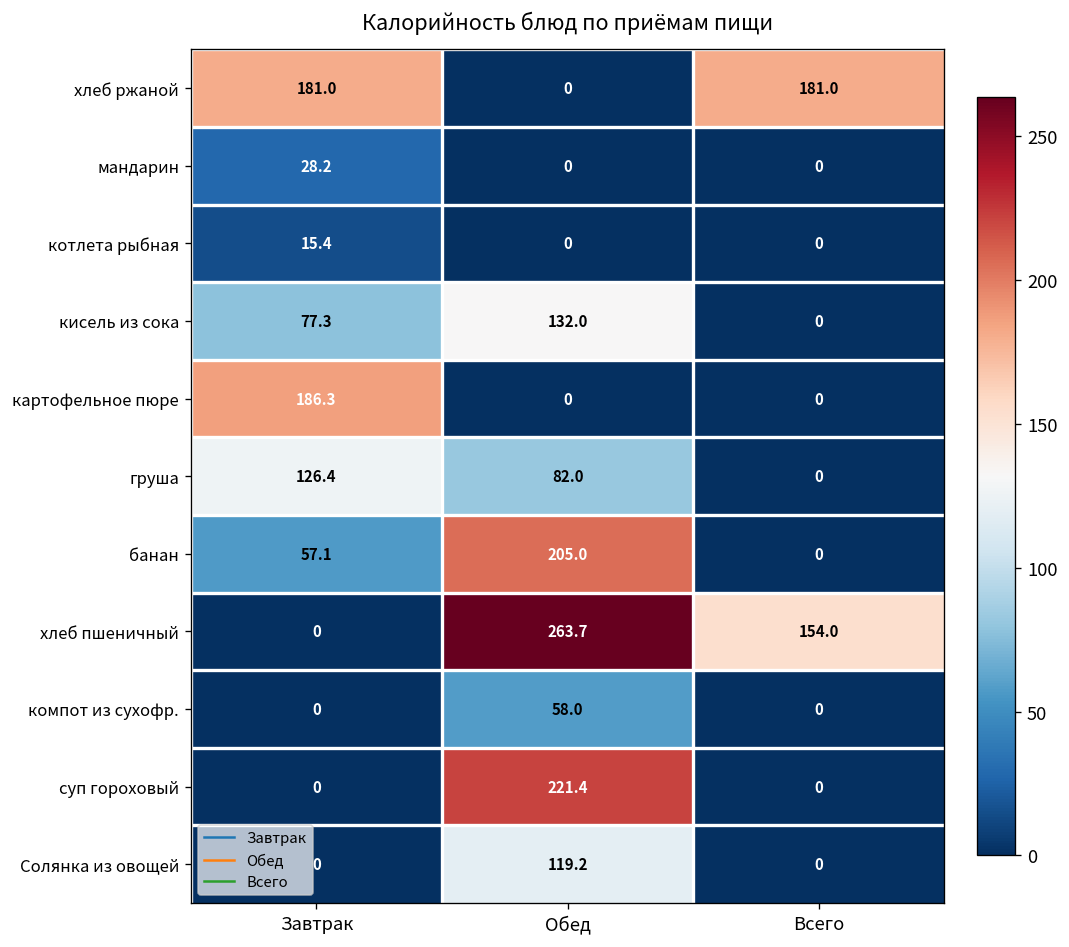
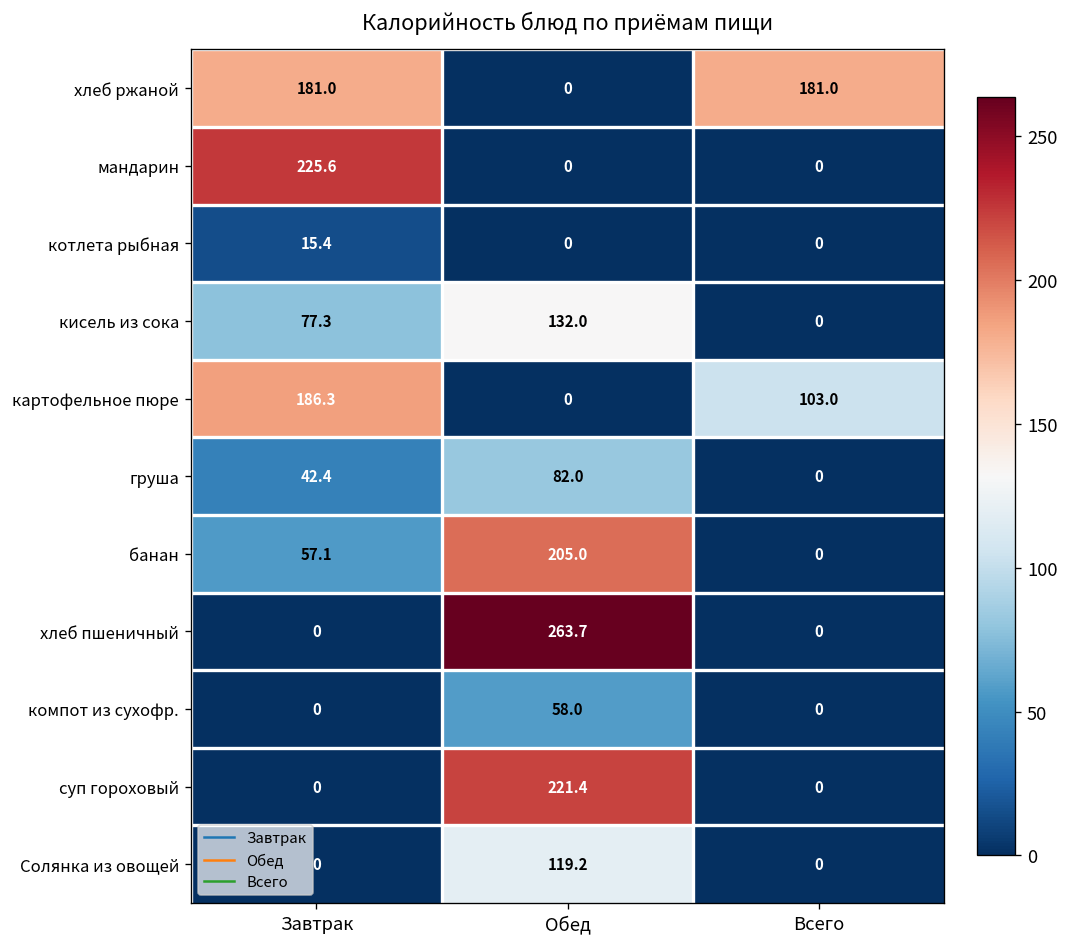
  {
    "хлеб ржаной": {
      "Завтрак": 181.0,
      "Обед": 0,
      "Всего": 181.0
    },
    "мандарин": {
-     "Завтрак": 28.2,
+     "Завтрак": 225.6,
      "Обед": 0,
      "Всего": 0
    },
    "котлета рыбная": {
      "Завтрак": 15.4,
      "Обед": 0,
      "Всего": 0
    },
    "кисель из сока": {
      "Завтрак": 77.3,
      "Обед": 132.0,
      "Всего": 0
    },
    "картофельное пюре": {
      "Завтрак": 186.3,
      "Обед": 0,
-     "Всего": 0
+     "Всего": 103.0
    },
    "груша": {
-     "Завтрак": 126.4,
+     "Завтрак": 42.4,
      "Обед": 82.0,
      "Всего": 0
    },
    "банан": {
      "Завтрак": 57.1,
      "Обед": 205.0,
      "Всего": 0
    },
    "хлеб пшеничный": {
      "Завтрак": 0,
      "Обед": 263.7,
-     "Всего": 154.0
+     "Всего": 0
    },
    "компот из сухофр.": {
      "Завтрак": 0,
      "Обед": 58.0,
      "Всего": 0
    },
    "суп гороховый": {
      "Завтрак": 0,
      "Обед": 221.4,
      "Всего": 0
    },
    "Солянка из овощей": {
      "Обед": 119.2,
      "Всего": 0
    }
  }
